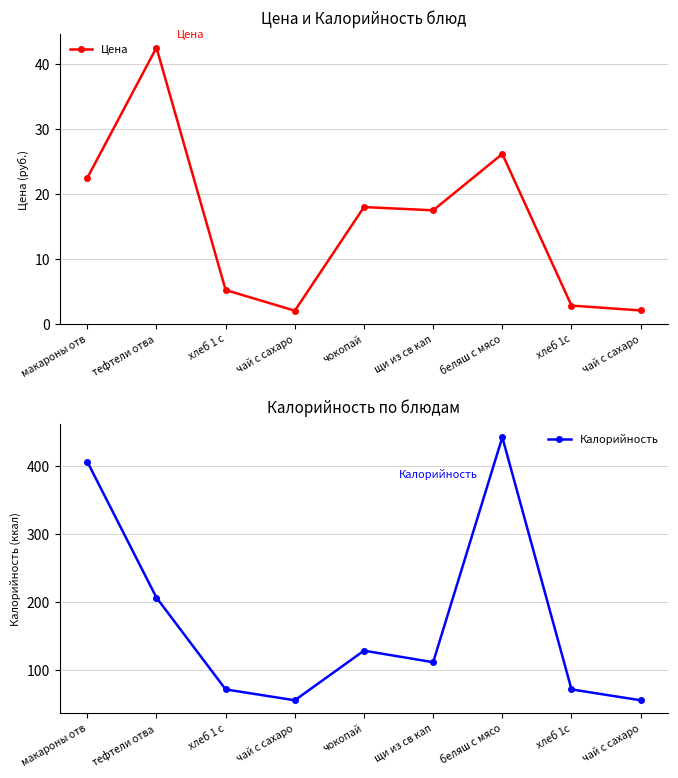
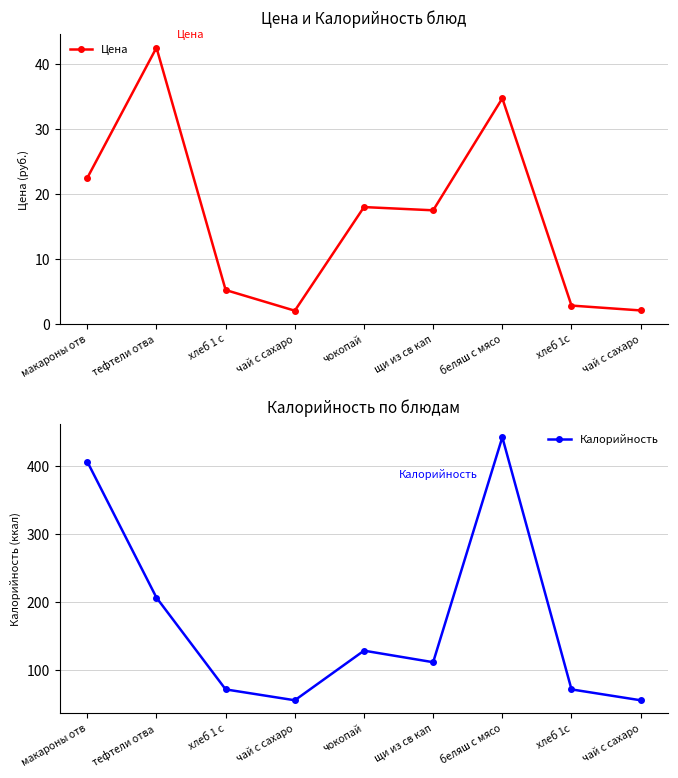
  {
    "Цена и Калорийность блюд": {
      "макароны отв": 23,
      "тефтели отва": 43,
      "хлеб 1 с": 5,
      "чокопай": 18,
      "щи из св кап": 18,
-     "беляш с мясо": 26,
+     "беляш с мясо": 35,
      "хлеб 1с": 3
    },
    "Калорийность по блюдам": {
      "макароны отв": 410,
      "тефтели отва": 210,
      "хлеб 1 с": 70,
      "чокопай": 130,
      "щи из св кап": 110,
      "беляш с мясо": 440,
      "хлеб 1с": 70
    }
  }
